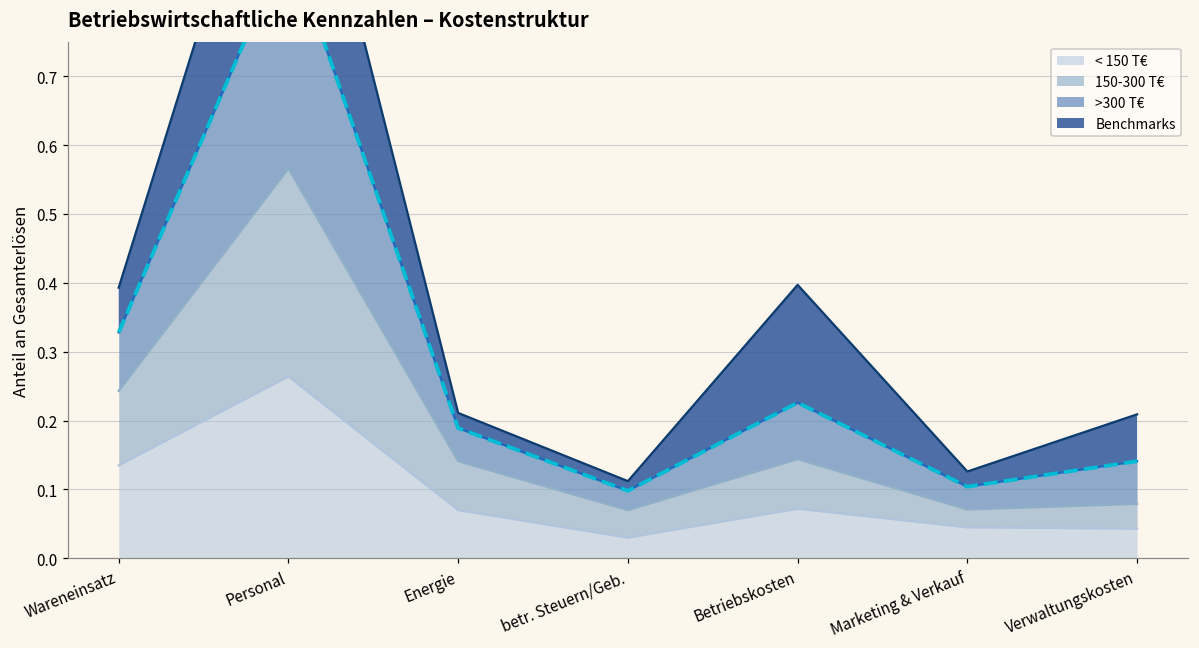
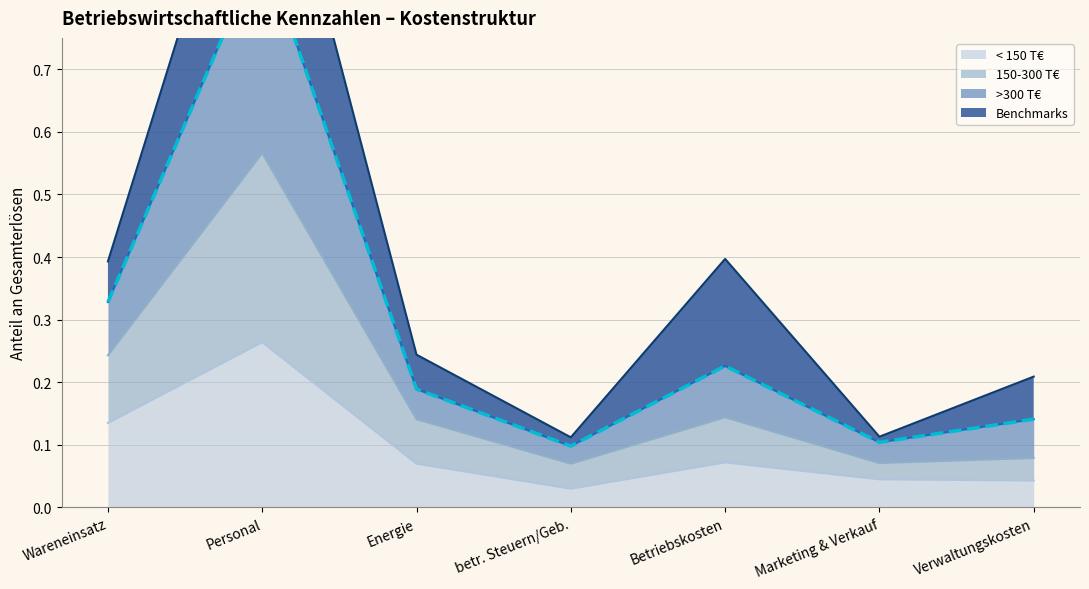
  {
    "Benchmarks": {
      "Wareneinsatz": 0.07,
-     "Energie": 0.02,
+     "Energie": 0.05,
      "betr. Steuern/Geb.": 0.01,
      "Betriebskosten": 0.17,
-     "Marketing & Verkauf": 0.02,
+     "Marketing & Verkauf": 0.01,
      "Verwaltungskosten": 0.07
    }
  }
